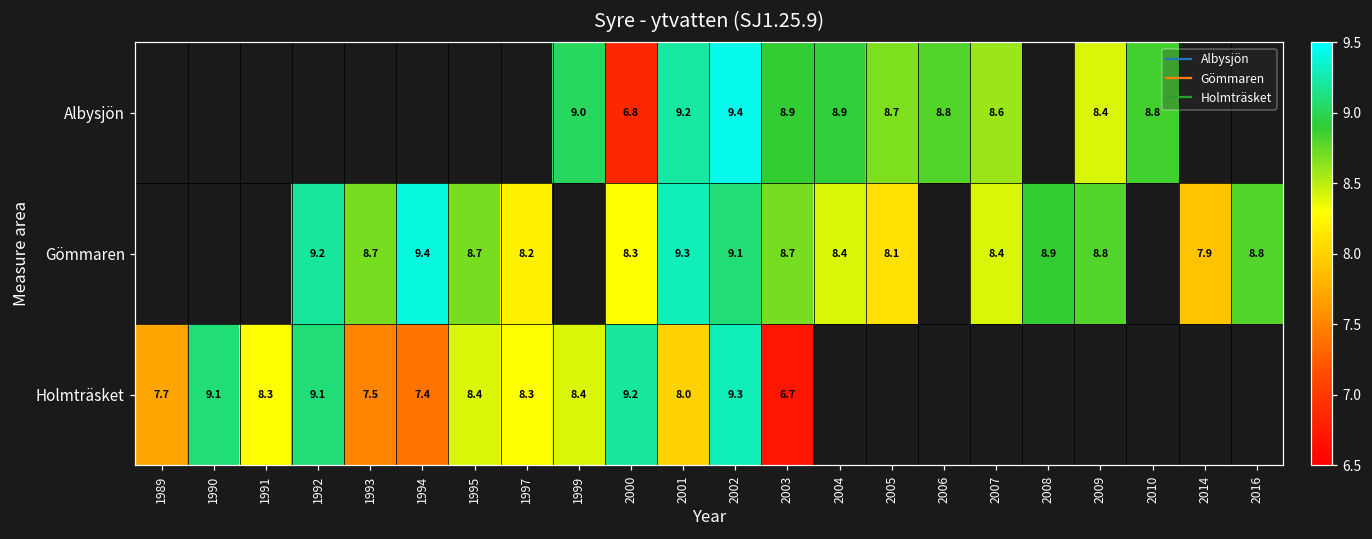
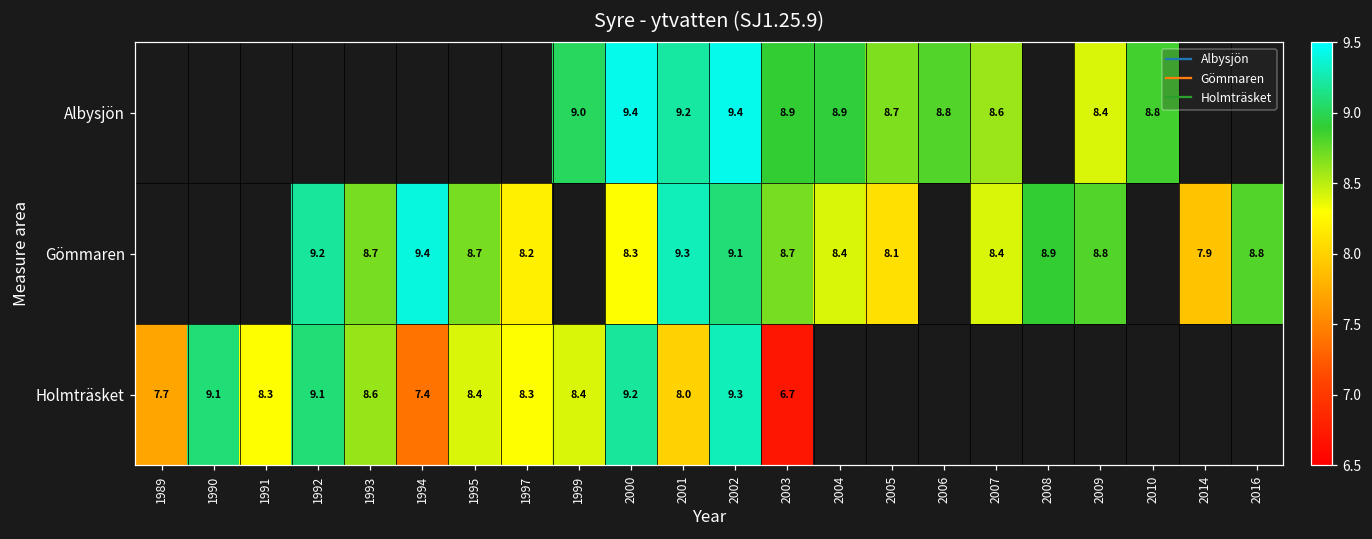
  {
    "Albysjön": {
      "1999": 9.0,
-     "2000": 6.8,
+     "2000": 9.4,
      "2001": 9.2,
      "2002": 9.4,
      "2003": 8.9,
      "2004": 8.9,
      "2005": 8.7,
      "2006": 8.8,
      "2007": 8.6,
      "2009": 8.4,
      "2010": 8.8
    },
    "Gömmaren": {
      "1992": 9.2,
      "1993": 8.7,
      "1994": 9.4,
      "1995": 8.7,
      "1997": 8.2,
      "2000": 8.3,
      "2001": 9.3,
      "2002": 9.1,
      "2003": 8.7,
      "2004": 8.4,
      "2005": 8.1,
      "2007": 8.4,
      "2008": 8.9,
      "2009": 8.8,
      "2014": 7.9,
      "2016": 8.8
    },
    "Holmträsket": {
      "1989": 7.7,
      "1990": 9.1,
      "1991": 8.3,
      "1992": 9.1,
-     "1993": 7.5,
+     "1993": 8.6,
      "1994": 7.4,
      "1995": 8.4,
      "1997": 8.3,
      "1999": 8.4,
      "2000": 9.2,
      "2001": 8.0,
      "2002": 9.3,
      "2003": 6.7
    }
  }
